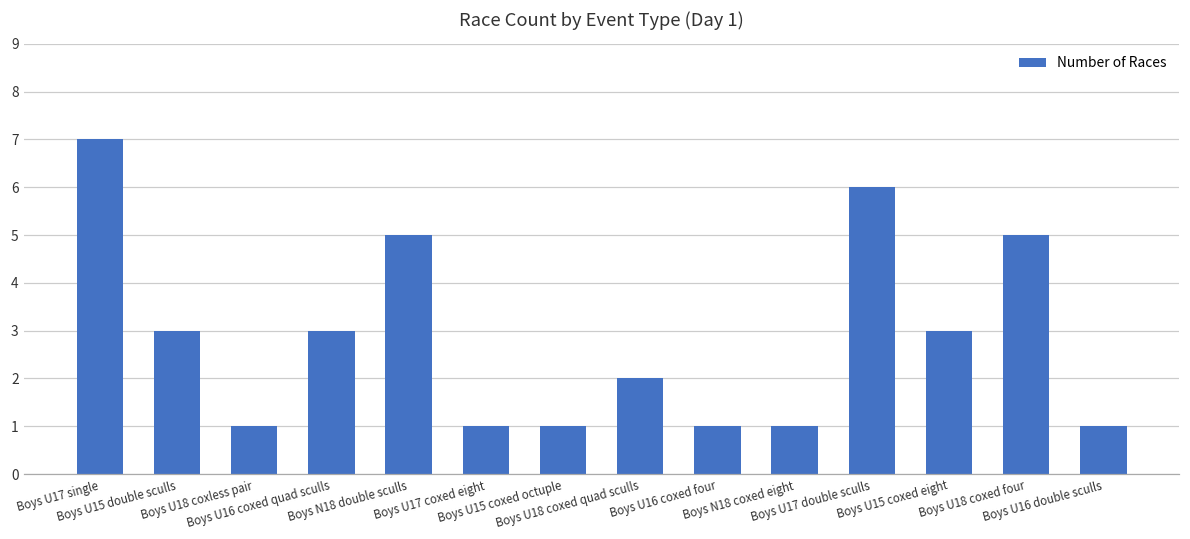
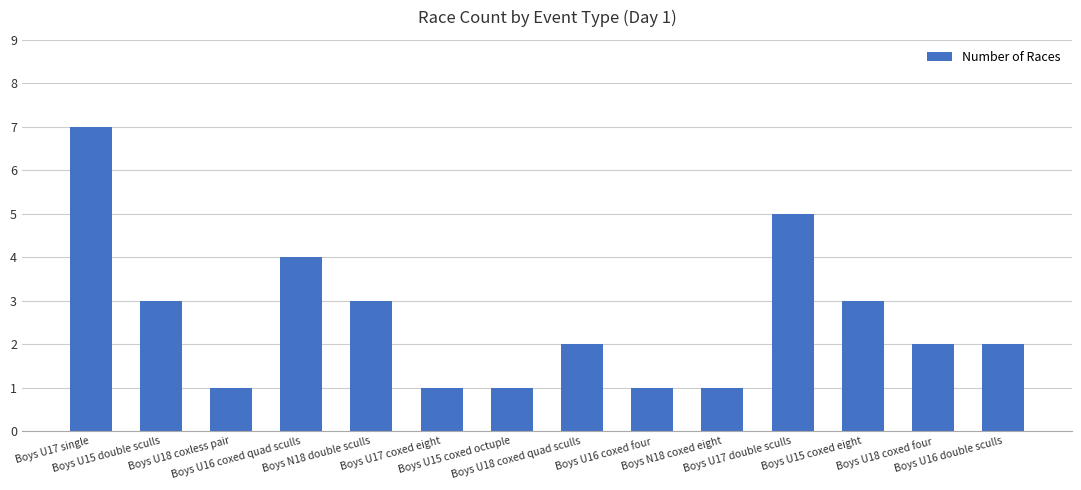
  {
    "Boys U17 single": 7,
    "Boys U15 double sculls": 3,
    "Boys U18 coxless pair": 1,
-   "Boys U16 coxed quad sculls": 3,
-   "Boys N18 double sculls": 5,
+   "Boys U16 coxed quad sculls": 4,
+   "Boys N18 double sculls": 3,
    "Boys U17 coxed eight": 1,
    "Boys U15 coxed octuple": 1,
    "Boys U18 coxed quad sculls": 2,
    "Boys U16 coxed four": 1,
    "Boys N18 coxed eight": 1,
-   "Boys U17 double sculls": 6,
+   "Boys U17 double sculls": 5,
    "Boys U15 coxed eight": 3,
-   "Boys U18 coxed four": 5,
-   "Boys U16 double sculls": 1
+   "Boys U18 coxed four": 2,
+   "Boys U16 double sculls": 2
  }
